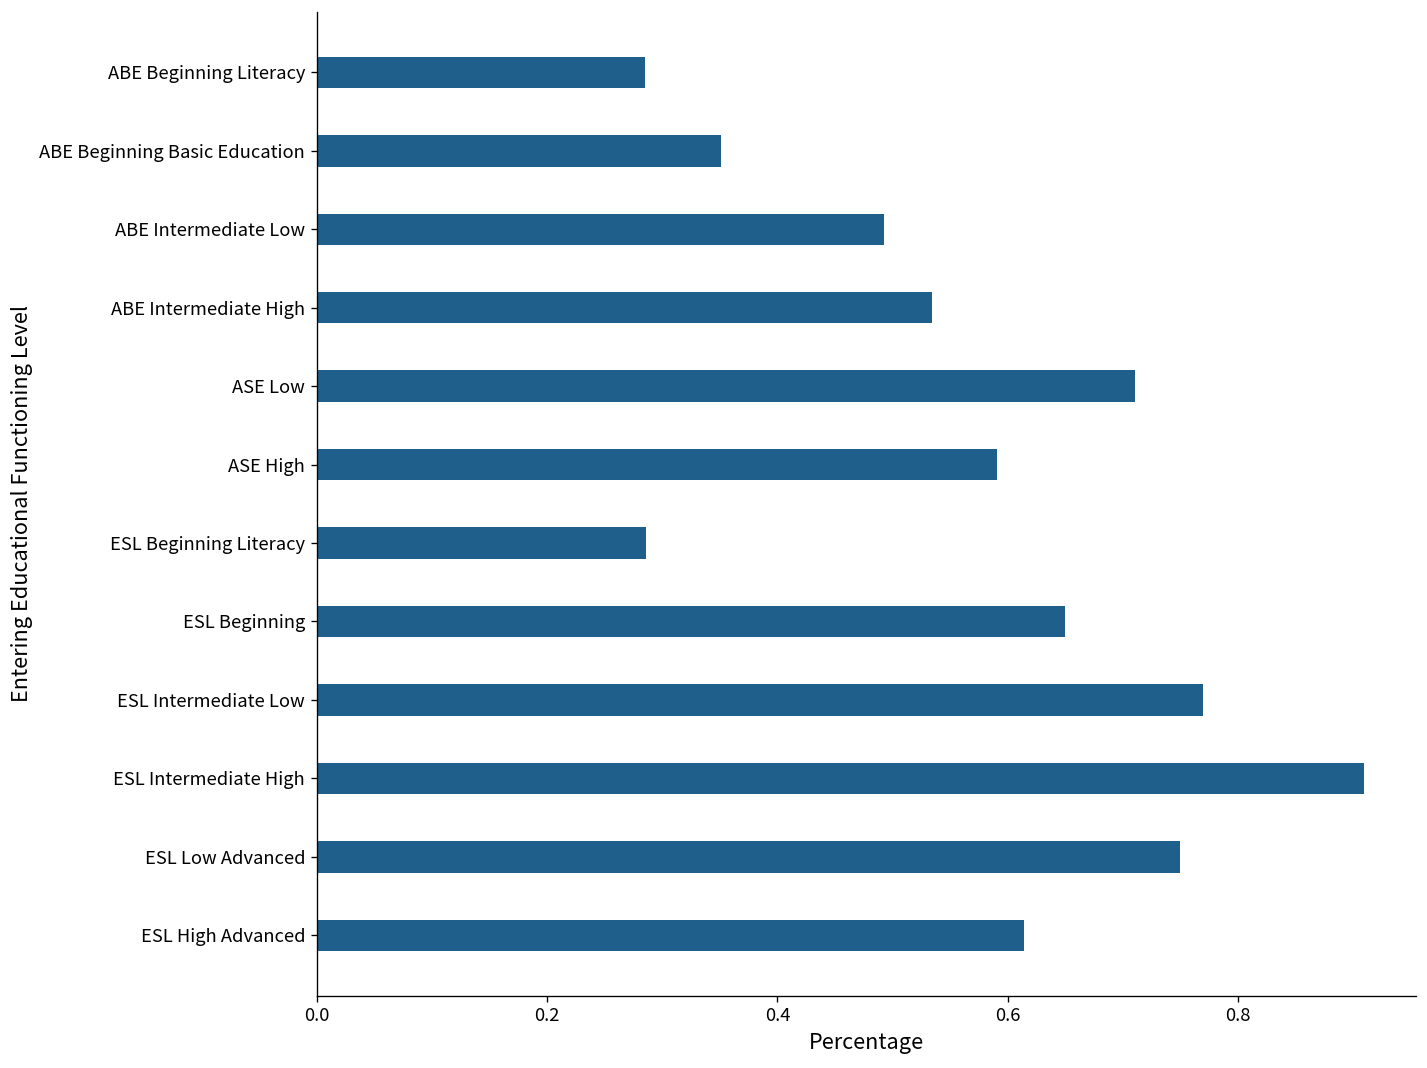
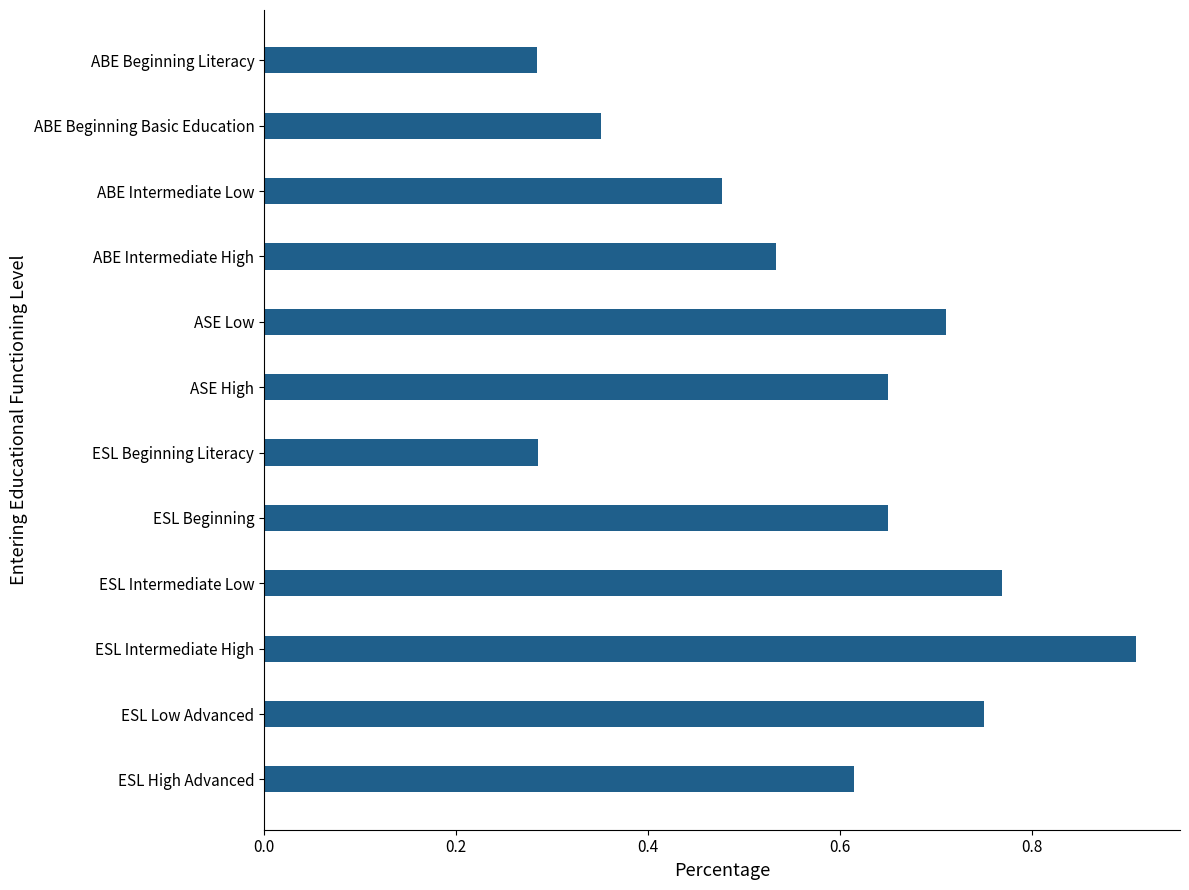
  {
    "ABE Beginning Literacy": 0.28,
    "ABE Beginning Basic Education": 0.35,
-   "ABE Intermediate Low": 0.49,
+   "ABE Intermediate Low": 0.48,
    "ABE Intermediate High": 0.53,
    "ASE Low": 0.71,
-   "ASE High": 0.59,
+   "ASE High": 0.65,
    "ESL Beginning Literacy": 0.29,
    "ESL Beginning": 0.65,
    "ESL Intermediate Low": 0.77,
    "ESL Intermediate High": 0.91,
    "ESL Low Advanced": 0.75,
    "ESL High Advanced": 0.61
  }
